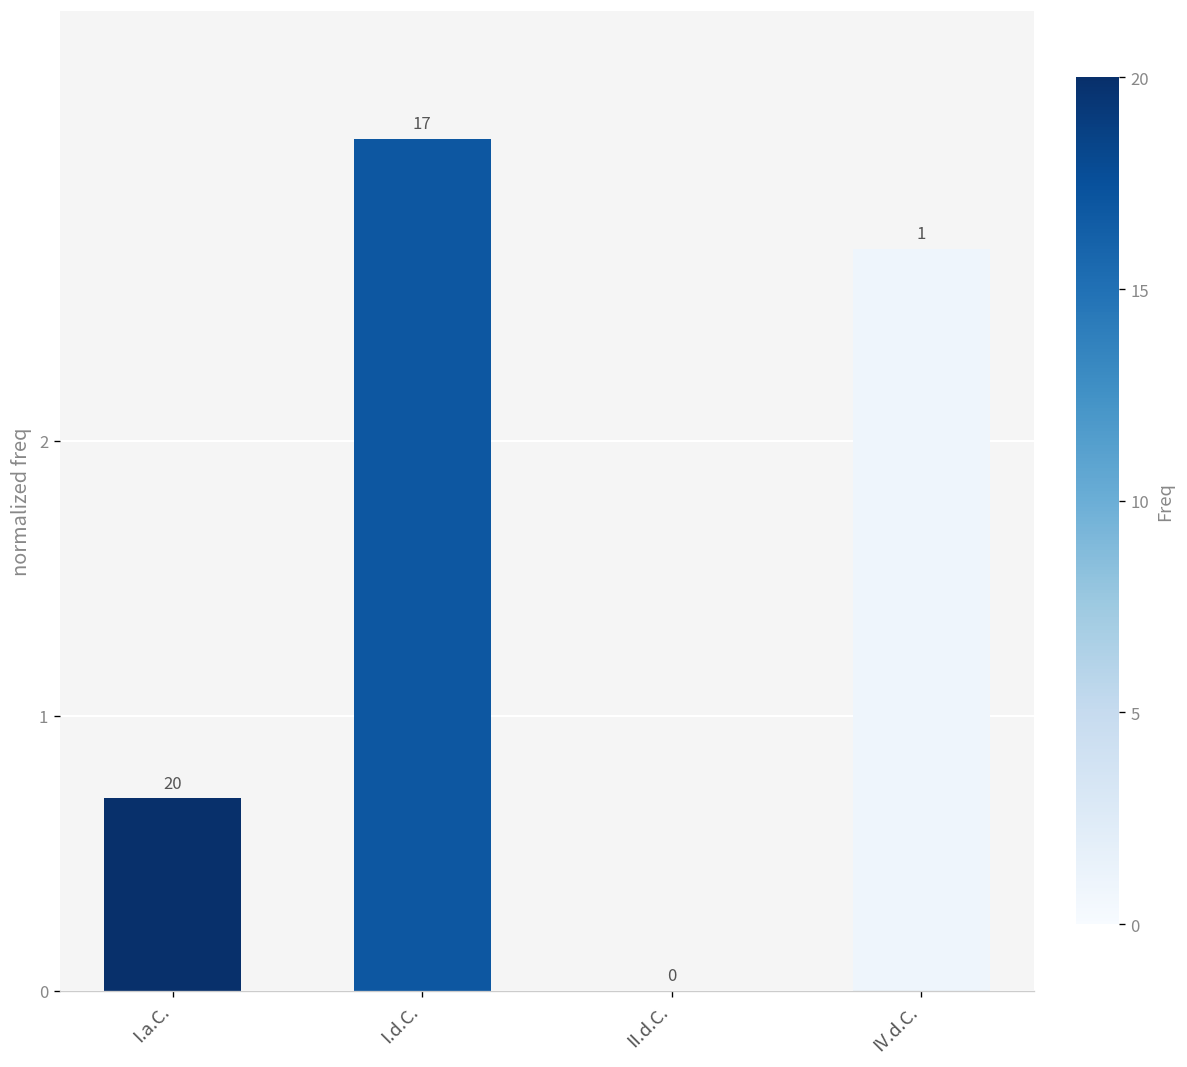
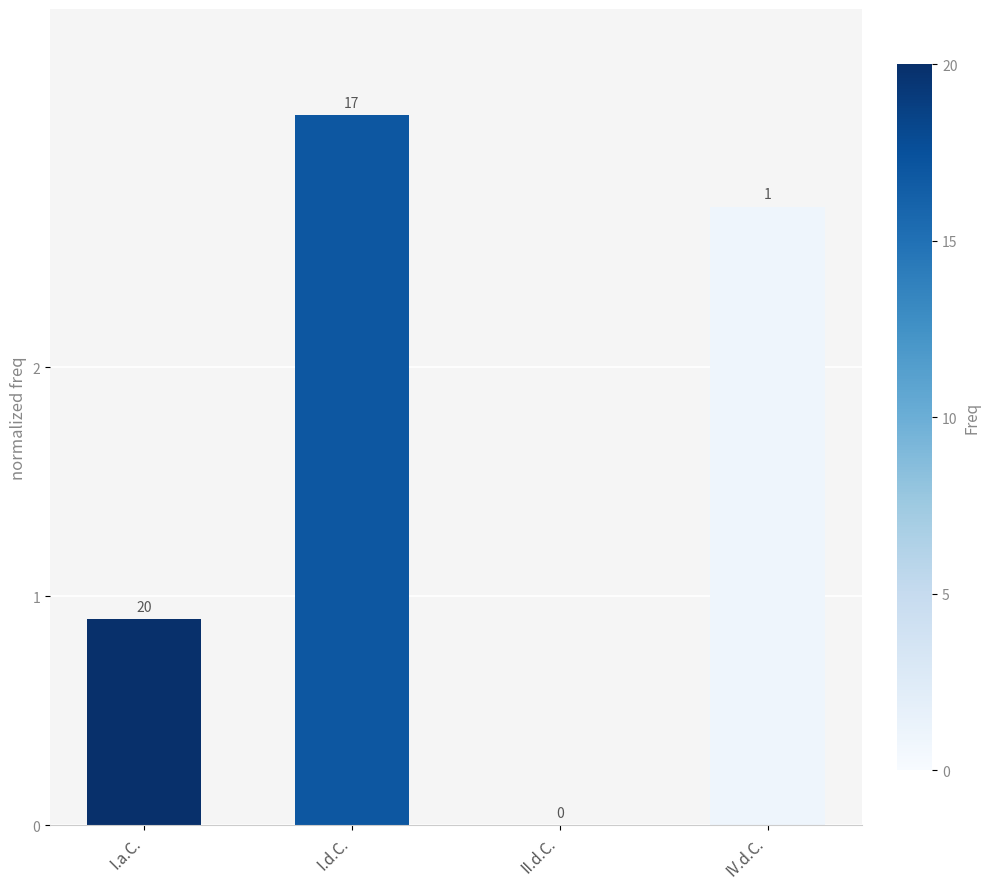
  {
-   "I.a.C.": 0.7
+   "I.a.C.": 0.9
  }
